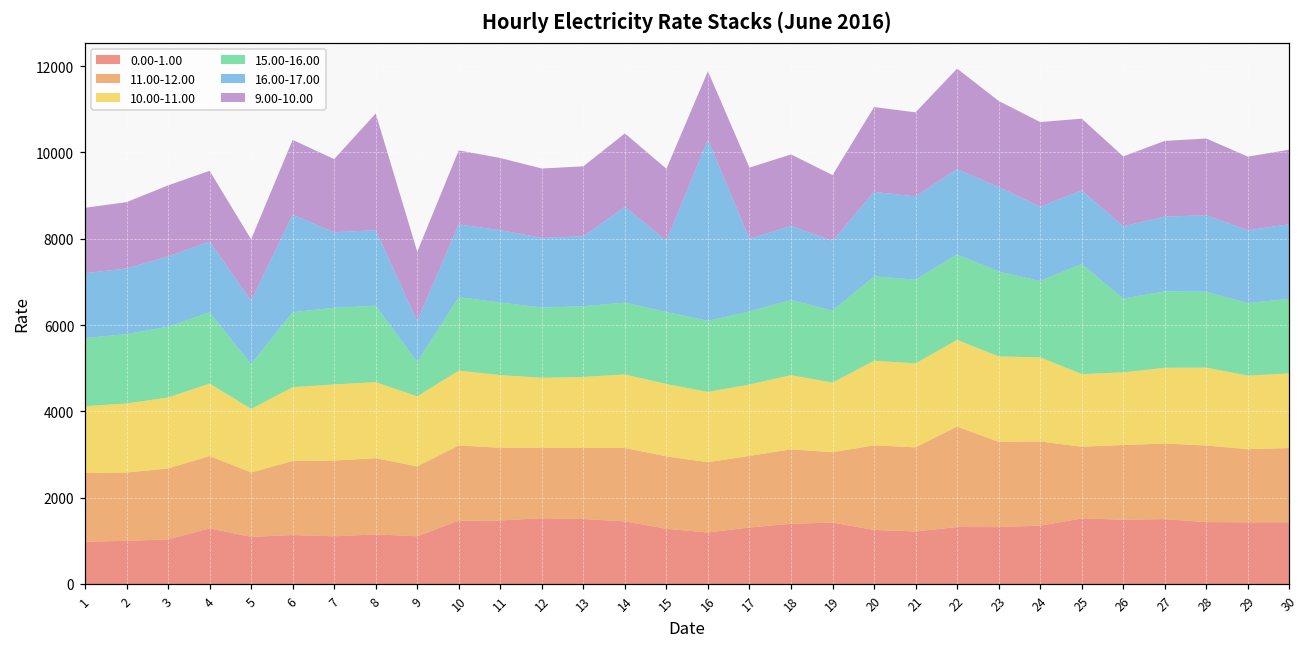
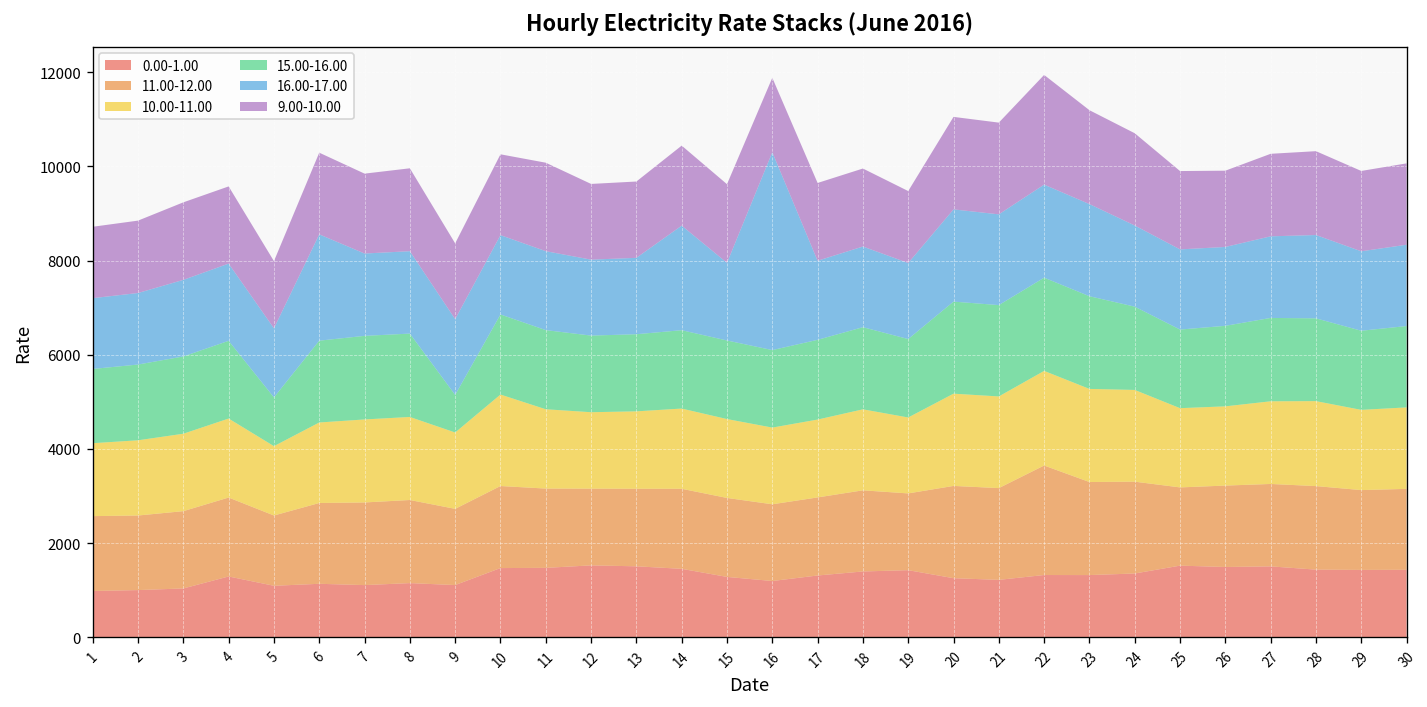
  {
    "10.00-11.00": {
      "1": 1500,
      "2": 1600,
      "3": 1600,
      "4": 1700,
      "5": 1500,
      "6": 1700,
      "7": 1800,
      "8": 1800,
      "9": 1600,
-     "10": 1700,
+     "10": 1900,
      "11": 1700,
      "12": 1600,
      "13": 1600,
      "14": 1700,
      "15": 1700,
      "16": 1600,
      "17": 1700,
      "18": 1700,
      "19": 1600,
      "20": 2000,
      "21": 1900,
      "22": 2000,
      "23": 2000,
      "24": 1900,
      "25": 1700,
      "26": 1700,
      "27": 1800,
      "28": 1800,
      "29": 1700,
      "30": 1700
    },
    "15.00-16.00": {
      "1": 1600,
      "2": 1600,
      "3": 1600,
      "4": 1700,
      "5": 1000,
      "6": 1700,
      "7": 1800,
      "8": 1800,
      "9": 800,
      "10": 1700,
      "11": 1700,
      "12": 1600,
      "13": 1600,
      "14": 1700,
      "15": 1700,
      "16": 1600,
      "17": 1700,
      "18": 1700,
      "19": 1700,
      "20": 2000,
      "21": 1900,
      "22": 2000,
      "23": 2000,
      "24": 1800,
-     "25": 2600,
+     "25": 1700,
      "26": 1700,
      "27": 1800,
      "28": 1800,
      "29": 1700,
      "30": 1700
    },
    "16.00-17.00": {
      "1": 1500,
      "2": 1500,
      "3": 1600,
      "4": 1600,
      "5": 1500,
      "6": 2300,
      "7": 1700,
      "8": 1800,
-     "9": 900,
+     "9": 1600,
      "10": 1700,
      "11": 1700,
      "12": 1600,
      "13": 1600,
      "14": 2200,
      "15": 1600,
      "16": 4200,
      "17": 1700,
      "18": 1700,
      "19": 1600,
      "20": 2000,
      "21": 1900,
      "22": 2000,
      "23": 2000,
      "24": 1700,
      "25": 1700,
      "26": 1700,
      "27": 1700,
      "28": 1800,
      "29": 1700,
      "30": 1700
    },
    "9.00-10.00": {
      "1": 1500,
      "2": 1500,
      "3": 1600,
      "4": 1600,
      "5": 1400,
      "6": 1700,
      "7": 1700,
-     "8": 2700,
+     "8": 1800,
      "9": 1600,
      "10": 1700,
-     "11": 1700,
+     "11": 1900,
      "12": 1600,
      "13": 1600,
      "14": 1700,
      "15": 1700,
      "16": 1600,
      "17": 1700,
      "18": 1700,
      "19": 1500,
      "20": 2000,
      "21": 1900,
      "22": 2300,
      "23": 2000,
      "24": 2000,
      "25": 1700,
      "26": 1600,
      "27": 1800,
      "28": 1800,
      "29": 1700,
      "30": 1700
    }
  }
